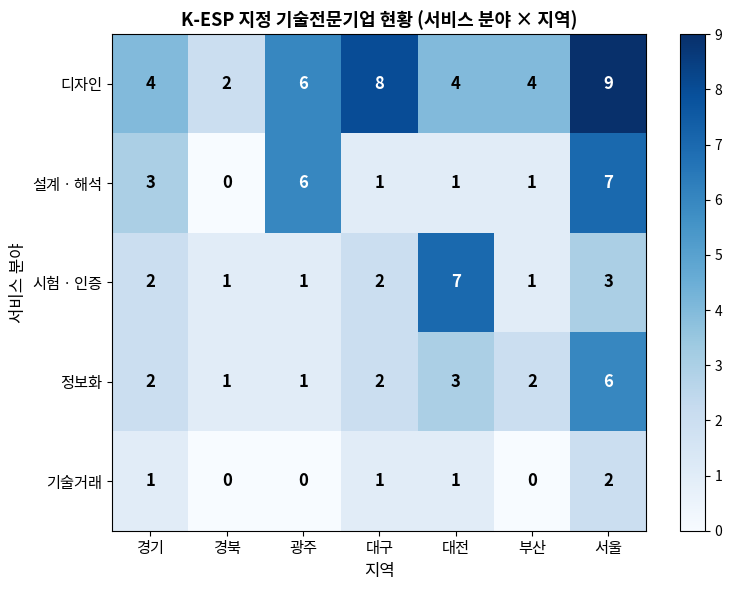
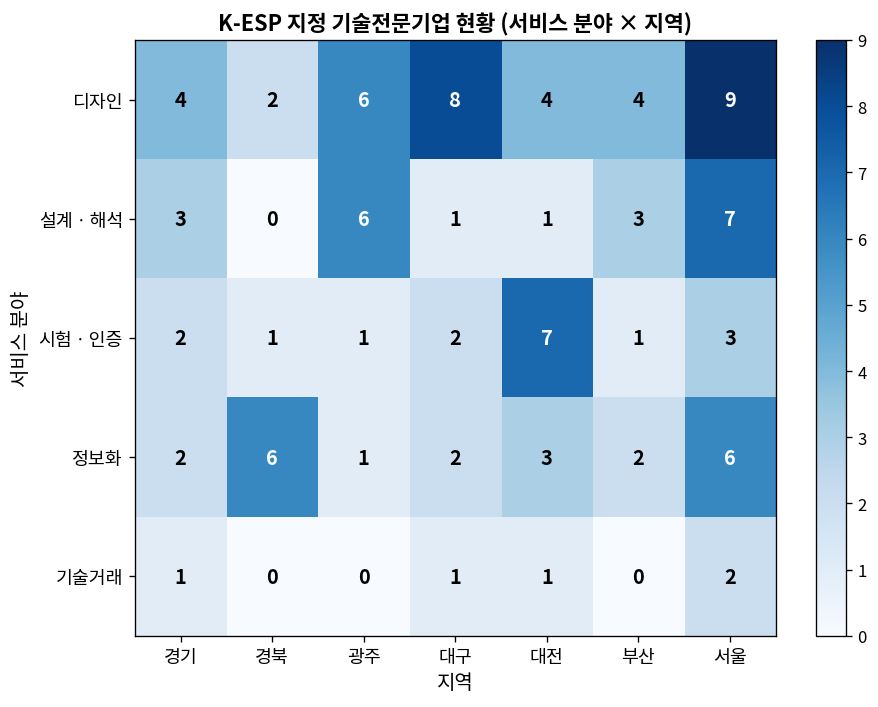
  {
    "디자인": {
      "경기": 4,
      "경북": 2,
      "광주": 6,
      "대구": 8,
      "대전": 4,
      "부산": 4,
      "서울": 9
    },
    "설계ㆍ해석": {
      "경기": 3,
      "경북": 0,
      "광주": 6,
      "대구": 1,
      "대전": 1,
-     "부산": 1,
+     "부산": 3,
      "서울": 7
    },
    "시험ㆍ인증": {
      "경기": 2,
      "경북": 1,
      "광주": 1,
      "대구": 2,
      "대전": 7,
      "부산": 1,
      "서울": 3
    },
    "정보화": {
      "경기": 2,
-     "경북": 1,
+     "경북": 6,
      "광주": 1,
      "대구": 2,
      "대전": 3,
      "부산": 2,
      "서울": 6
    },
    "기술거래": {
      "경기": 1,
      "경북": 0,
      "광주": 0,
      "대구": 1,
      "대전": 1,
      "부산": 0,
      "서울": 2
    }
  }
